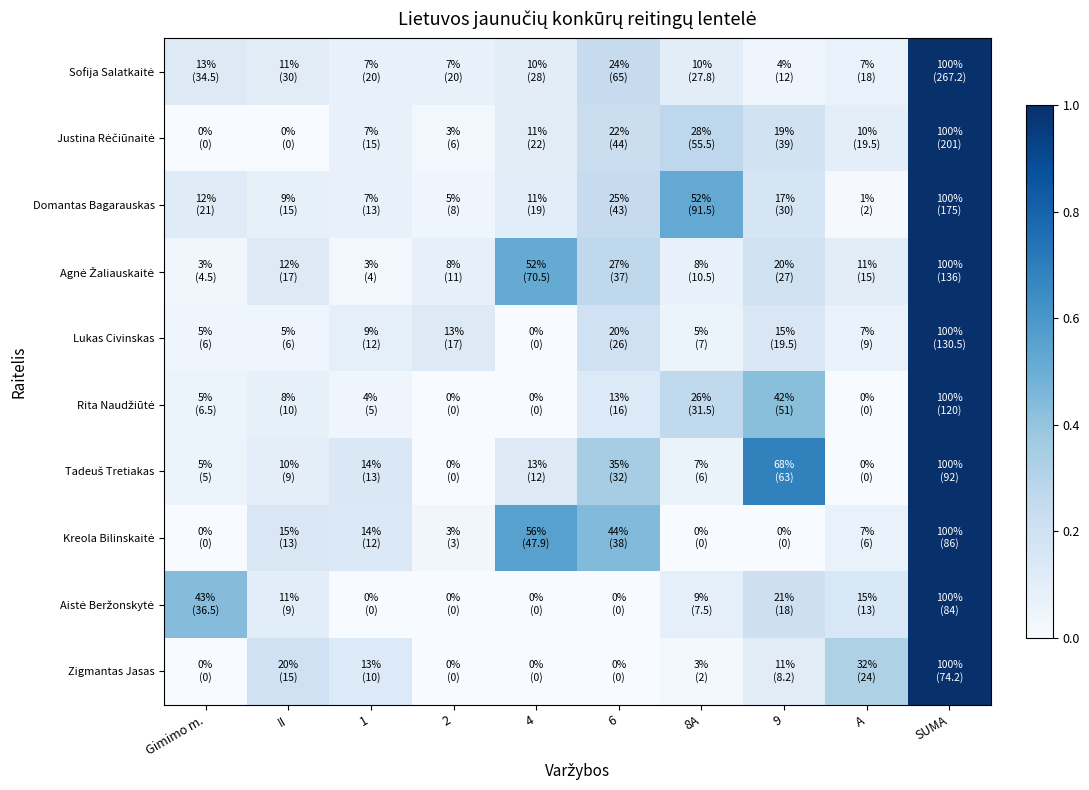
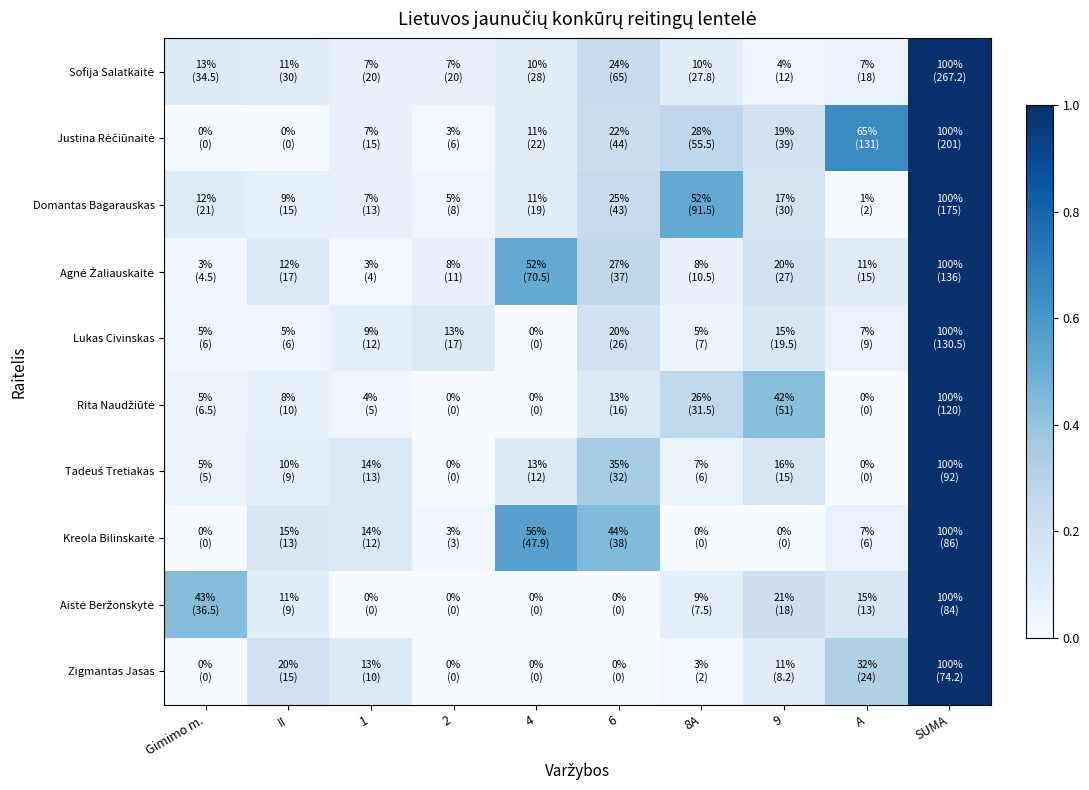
  {
    "Justina Rėčiūnaitė": {
-     "A": "10% (19.5)"
+     "A": "65% (131)"
    },
    "Tadeuš Tretiakas": {
-     "9": "68% (63)"
+     "9": "16% (15)"
    }
  }
